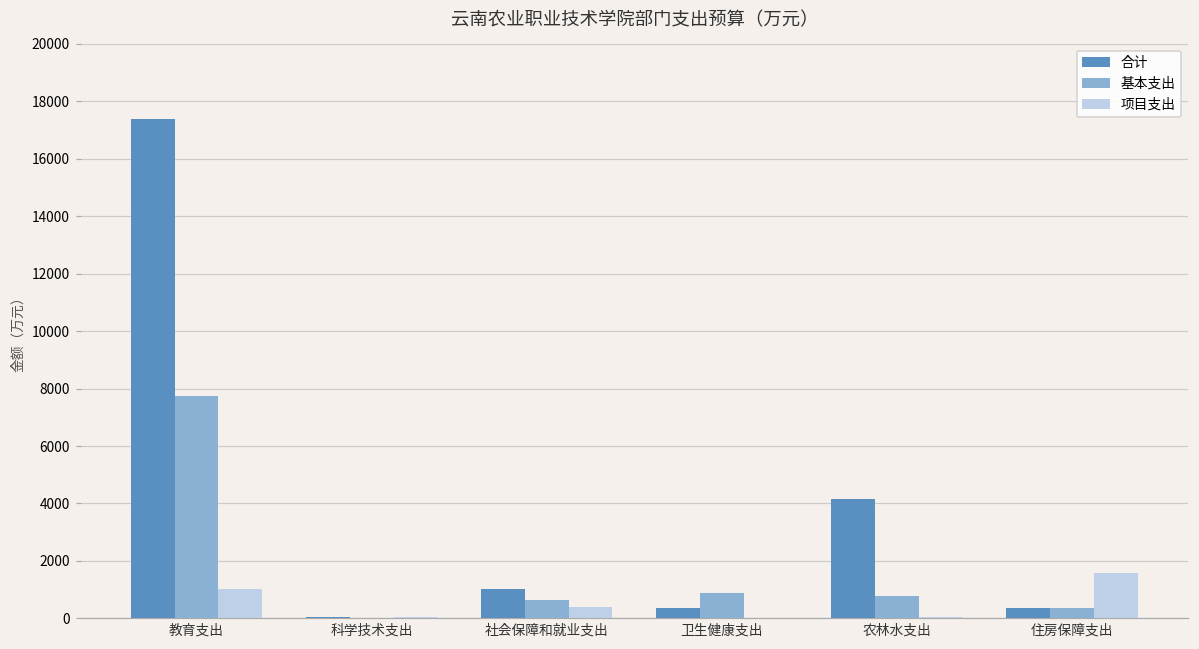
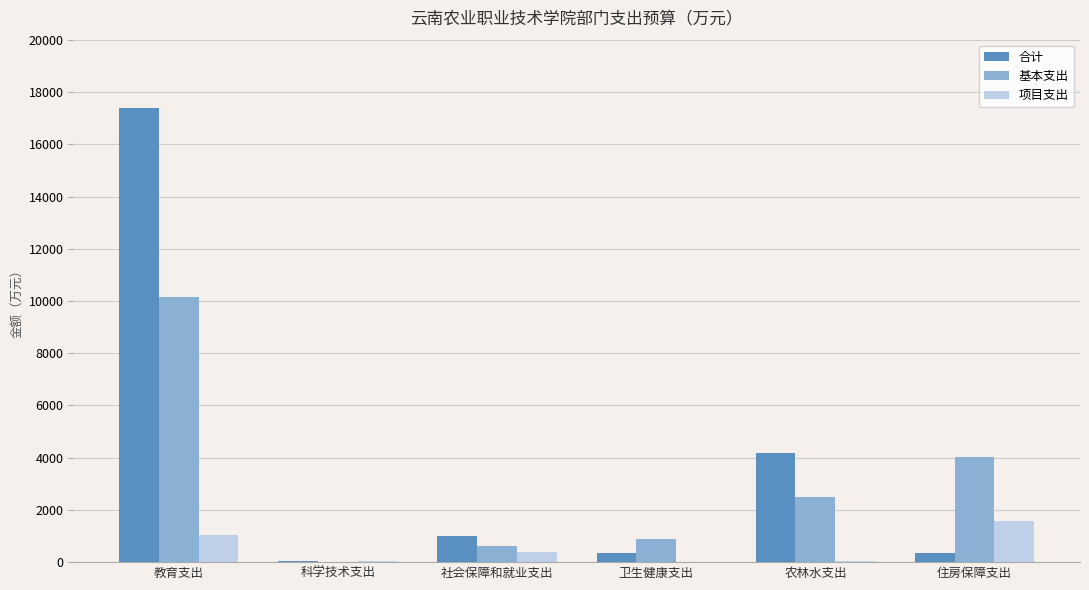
  {
    "合计": {
      "教育支出": 17400,
      "社会保障和就业支出": 1000,
      "卫生健康支出": 300,
      "农林水支出": 4200,
      "住房保障支出": 400
    },
    "基本支出": {
-     "教育支出": 7700,
+     "教育支出": 10200,
      "科学技术支出": 0,
      "社会保障和就业支出": 600,
      "卫生健康支出": 900,
-     "农林水支出": 800,
-     "住房保障支出": 400
+     "农林水支出": 2500,
+     "住房保障支出": 4000
    },
    "项目支出": {
      "教育支出": 1000,
      "社会保障和就业支出": 400,
      "卫生健康支出": 0,
      "住房保障支出": 1600
    }
  }
